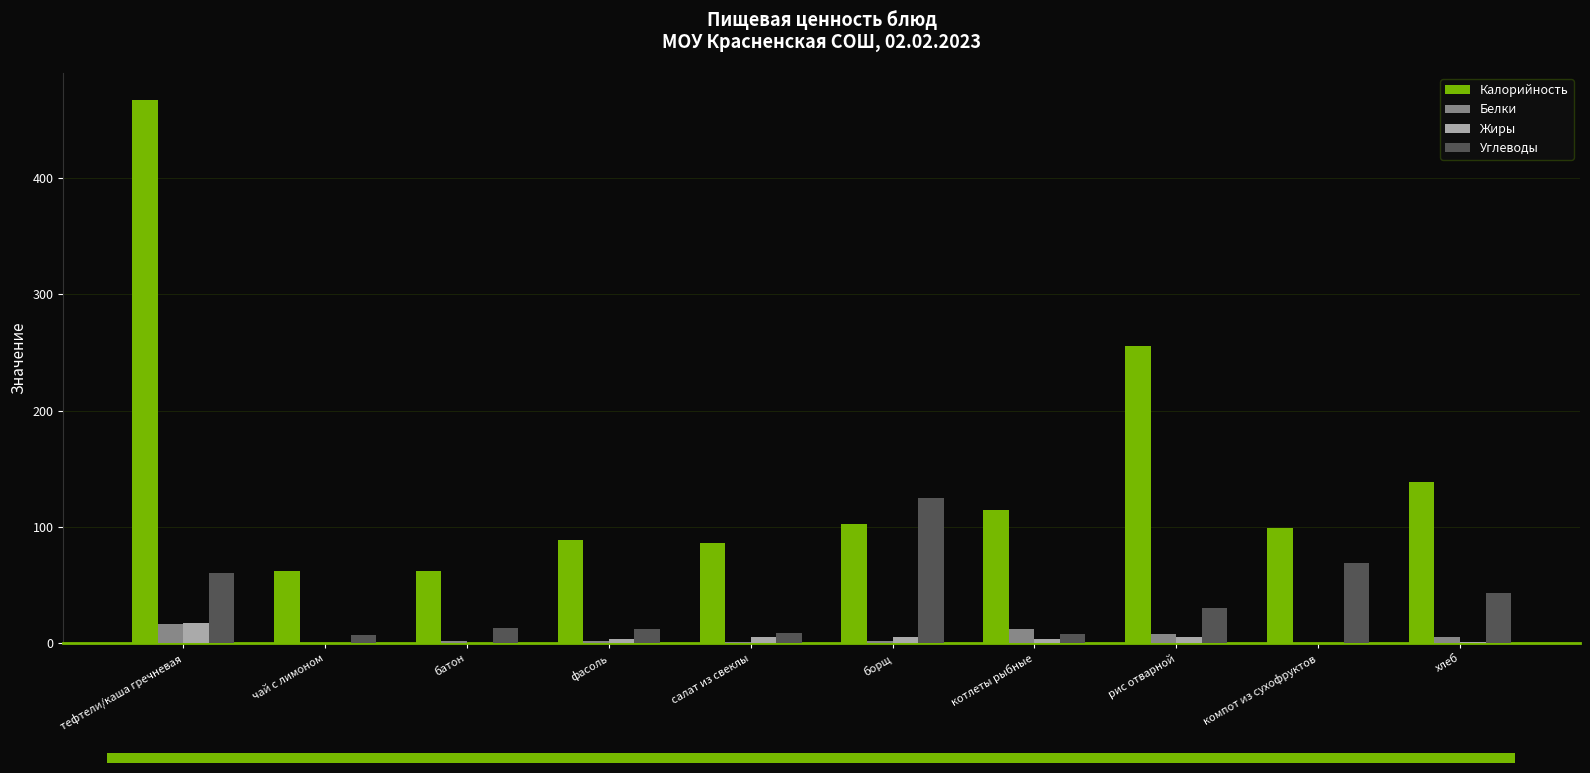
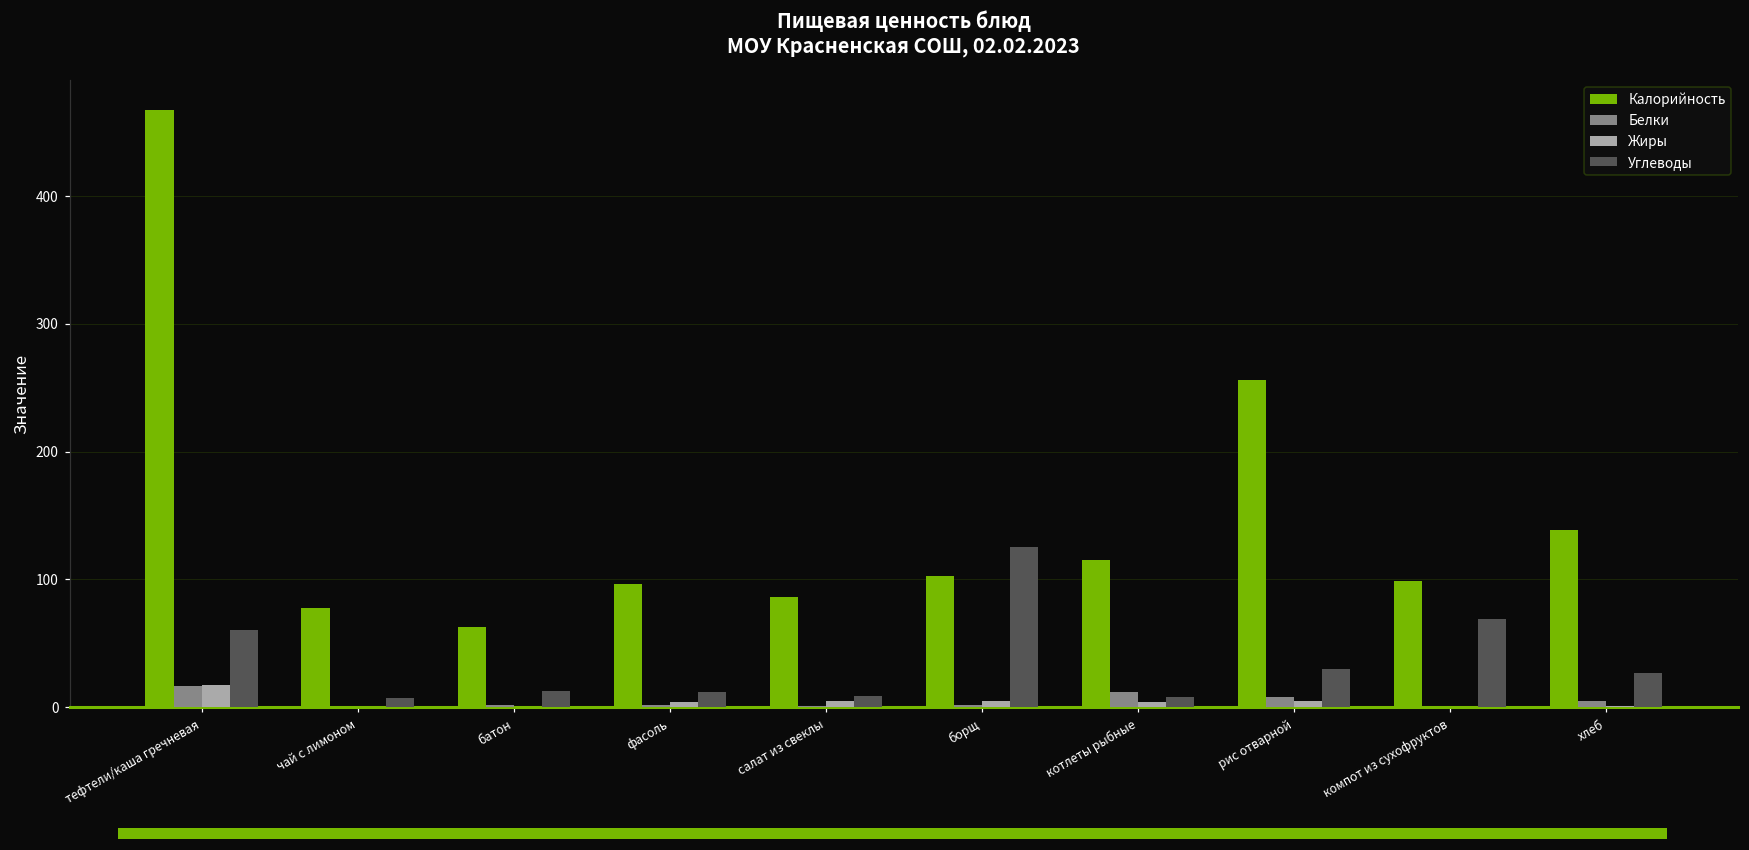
  {
    "Калорийность": {
      "тефтели/каша гречневая": 467,
-     "чай с лимоном": 62,
+     "чай с лимоном": 77,
      "батон": 63,
-     "фасоль": 89,
+     "фасоль": 97,
      "салат из свеклы": 86,
      "борщ": 103,
      "котлеты рыбные": 115,
      "рис отварной": 256,
      "компот из сухофруктов": 99,
      "хлеб": 139
    },
    "Углеводы": {
      "тефтели/каша гречневая": 60,
      "чай с лимоном": 7,
      "батон": 13,
      "фасоль": 12,
      "салат из свеклы": 9,
      "борщ": 125,
      "котлеты рыбные": 8,
      "рис отварной": 30,
      "компот из сухофруктов": 69,
-     "хлеб": 43
+     "хлеб": 27
    }
  }
